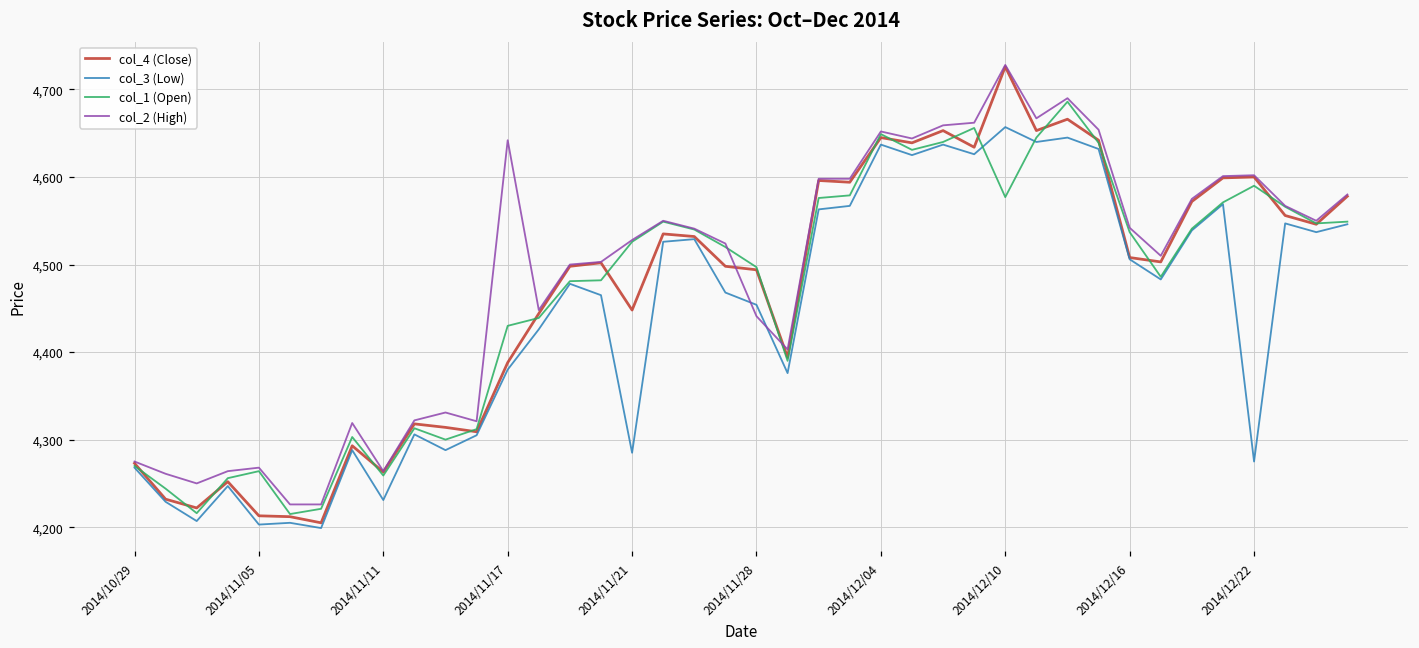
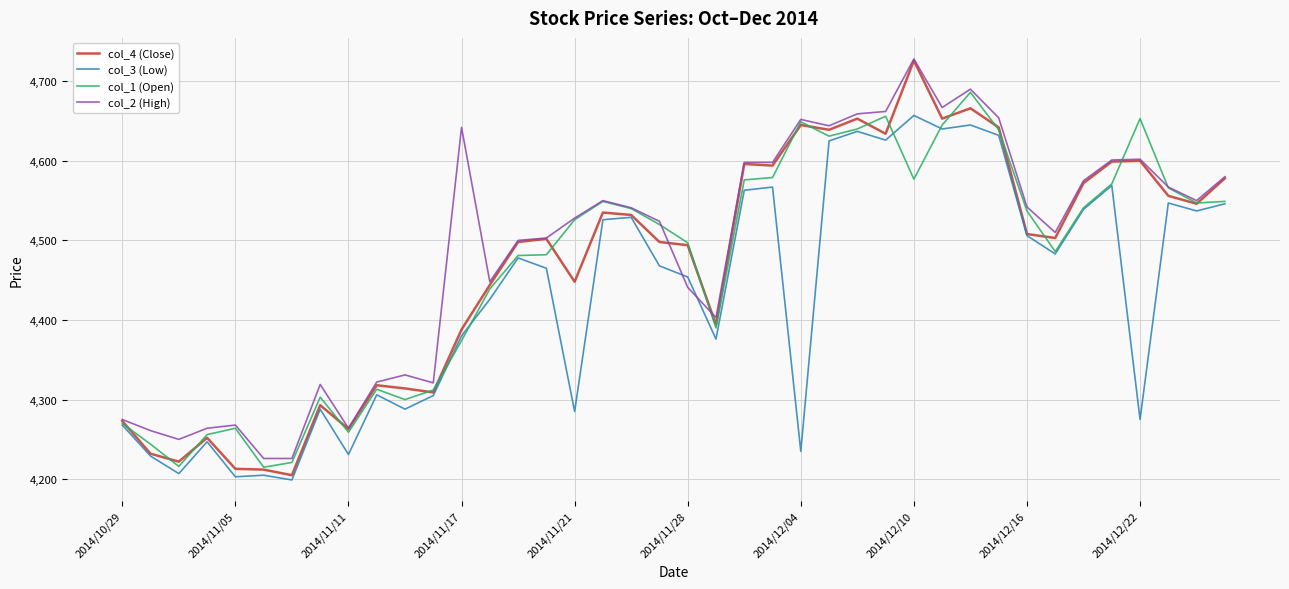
  {
    "col_4 (Close)": {
      "2014/11/05": "4,210",
      "2014/11/17": "4,390",
      "2014/11/21": "4,450",
      "2014/12/04": "4,650"
    },
    "col_3 (Low)": {
      "2014/11/05": "4,200",
      "2014/11/11": "4,230",
      "2014/11/17": "4,380",
      "2014/11/21": "4,290",
      "2014/11/28": "4,450",
-     "2014/12/04": "4,640",
+     "2014/12/04": "4,240",
      "2014/12/10": "4,660",
      "2014/12/22": "4,280"
    },
    "col_1 (Open)": {
      "2014/11/05": "4,260",
      "2014/11/11": "4,260",
-     "2014/11/17": "4,430",
+     "2014/11/17": "4,370",
      "2014/12/10": "4,580",
      "2014/12/16": "4,540",
-     "2014/12/22": "4,590"
+     "2014/12/22": "4,650"
    },
    "col_2 (High)": {
      "2014/11/05": "4,270",
      "2014/11/17": "4,640",
      "2014/11/28": "4,440",
      "2014/12/16": "4,540"
    }
  }
